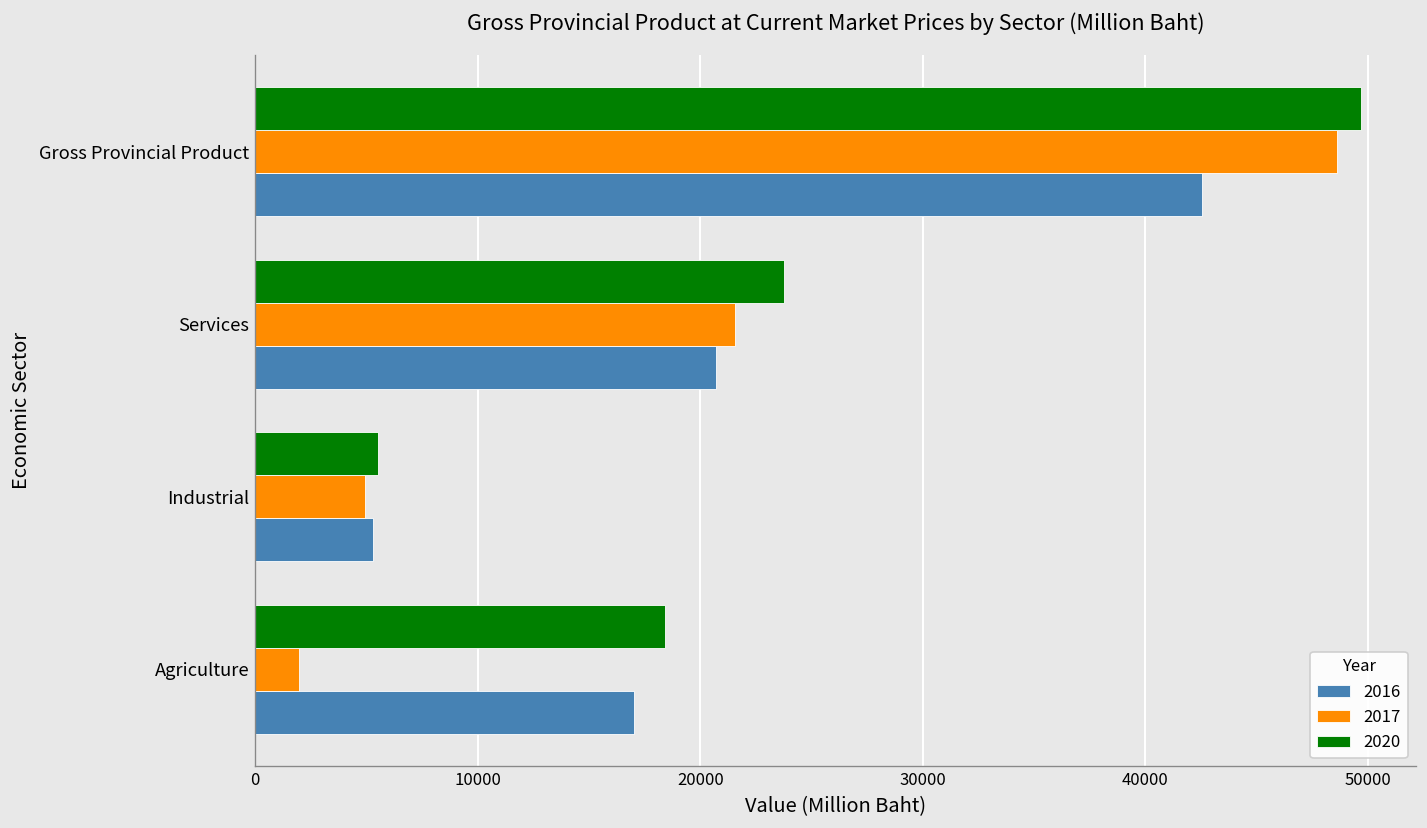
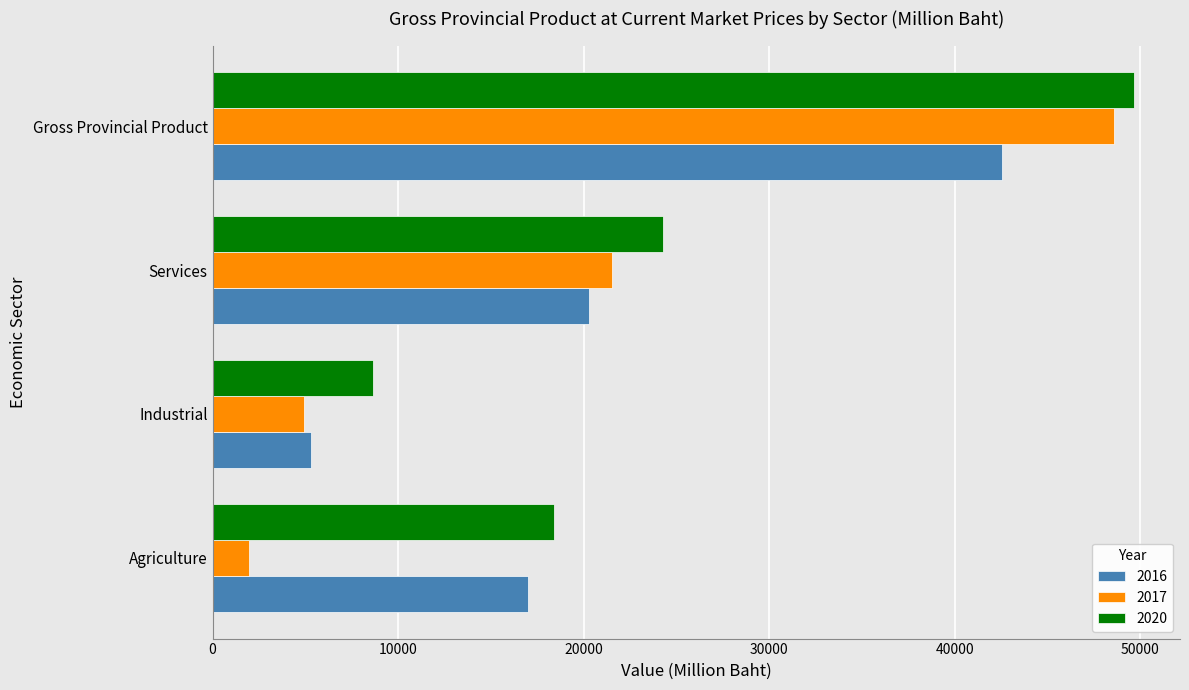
  {
    "2016": {
      "Gross Provincial Product": 42600,
-     "Services": 20700,
+     "Services": 20300,
      "Industrial": 5300,
      "Agriculture": 17000
    },
    "2017": {
      "Gross Provincial Product": 48600,
      "Services": 21500,
      "Industrial": 5000,
      "Agriculture": 2000
    },
    "2020": {
      "Gross Provincial Product": 49700,
-     "Services": 23800,
-     "Industrial": 5500,
+     "Services": 24300,
+     "Industrial": 8600,
      "Agriculture": 18400
    }
  }
